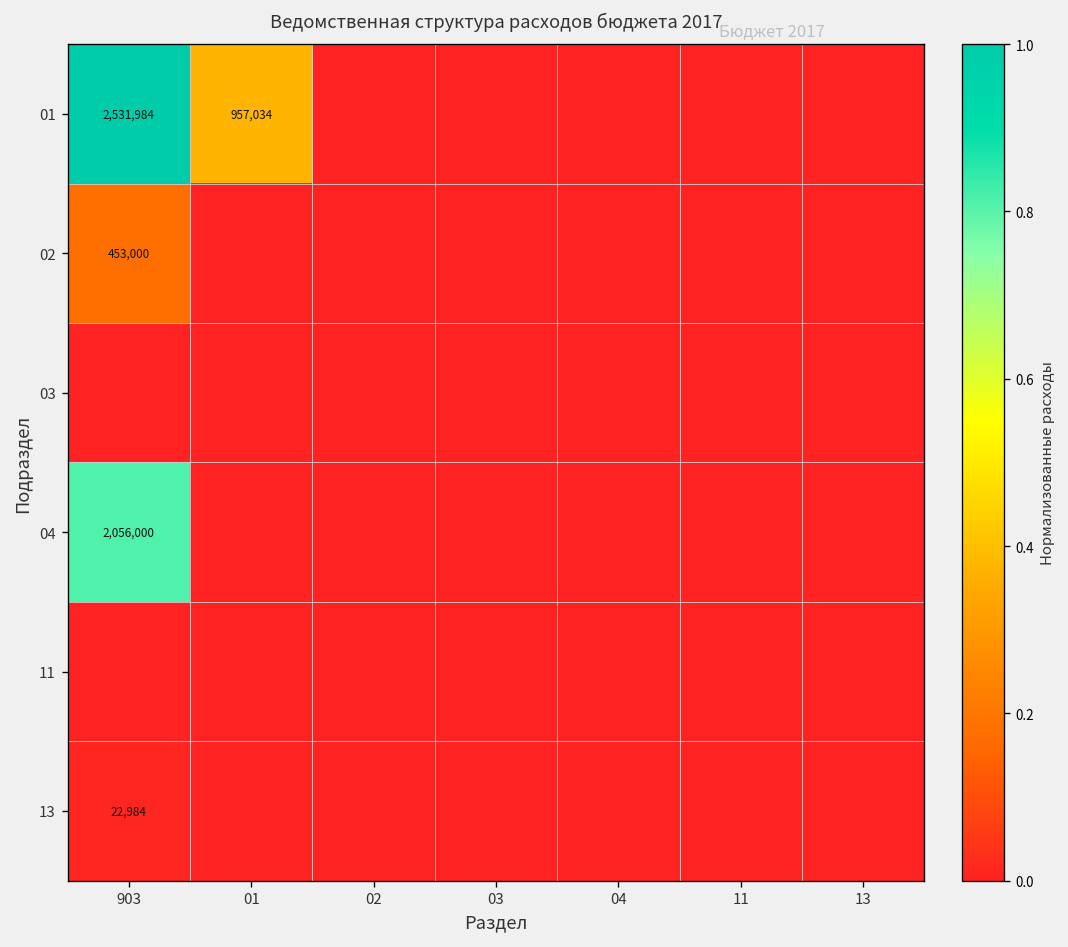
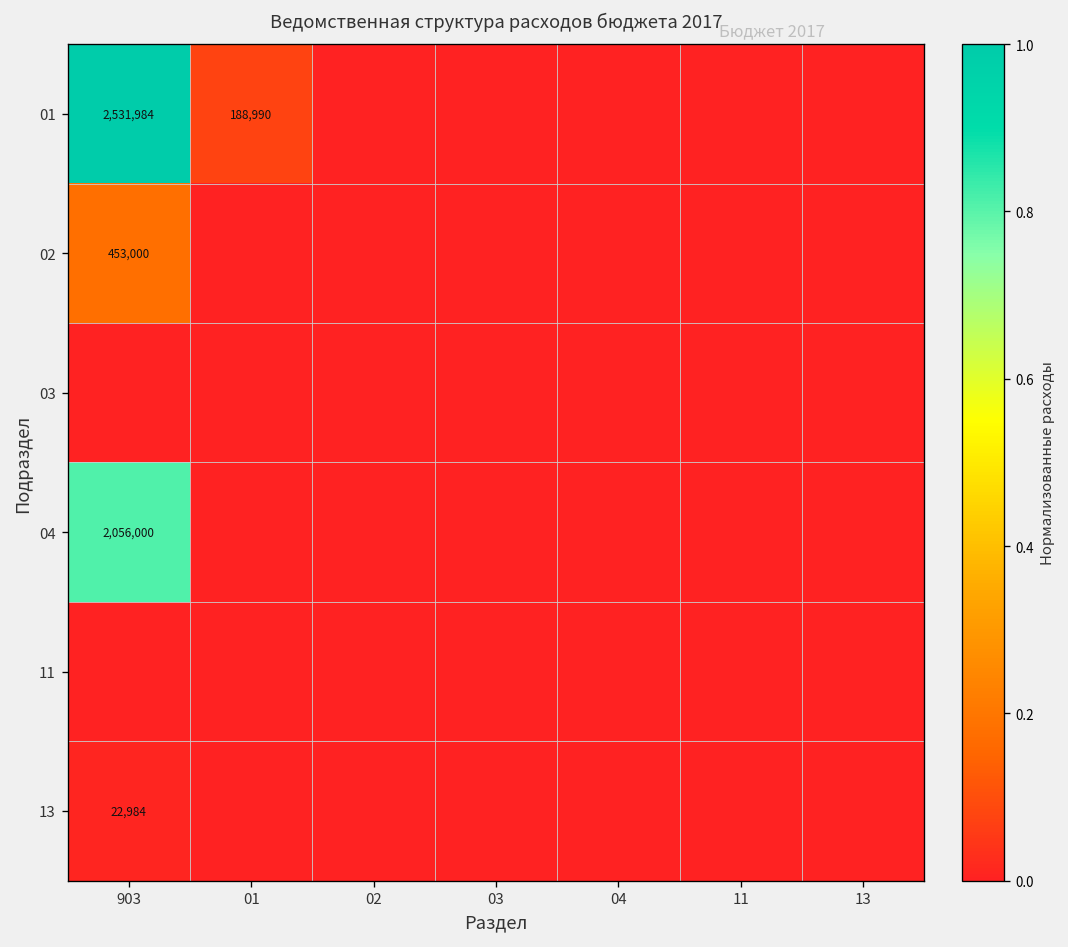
  {
    "01": {
      "903": "2,531,984",
-     "01": "957,034"
+     "01": "188,990"
    },
    "02": {
      "903": "453,000"
    },
    "04": {
      "903": "2,056,000"
    },
    "13": {
      "903": "22,984"
    }
  }
